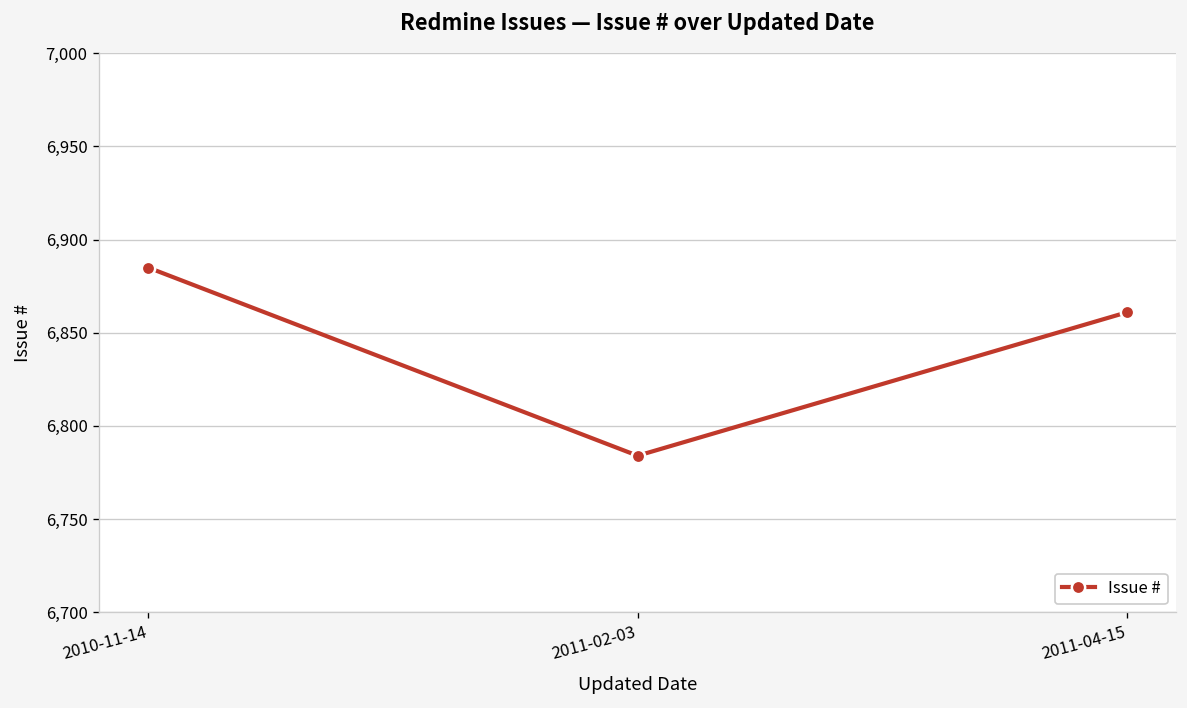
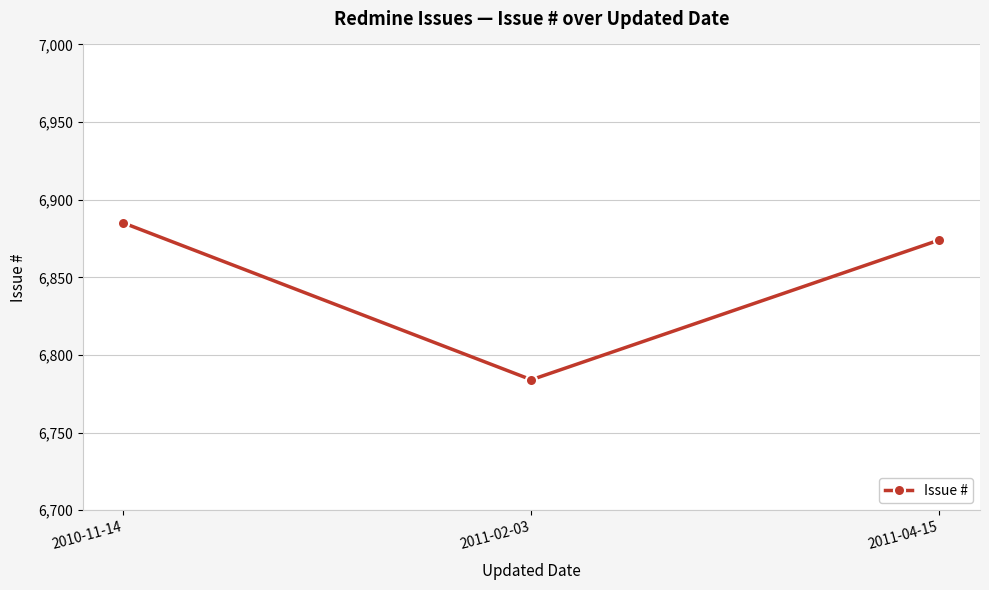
  {
    "2010-11-14": "6,885",
    "2011-02-03": "6,784",
-   "2011-04-15": "6,861"
+   "2011-04-15": "6,874"
  }
